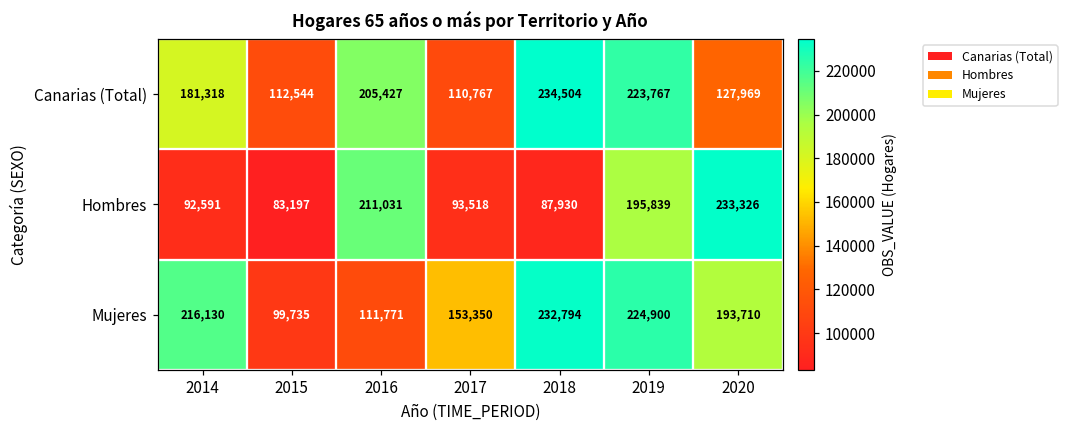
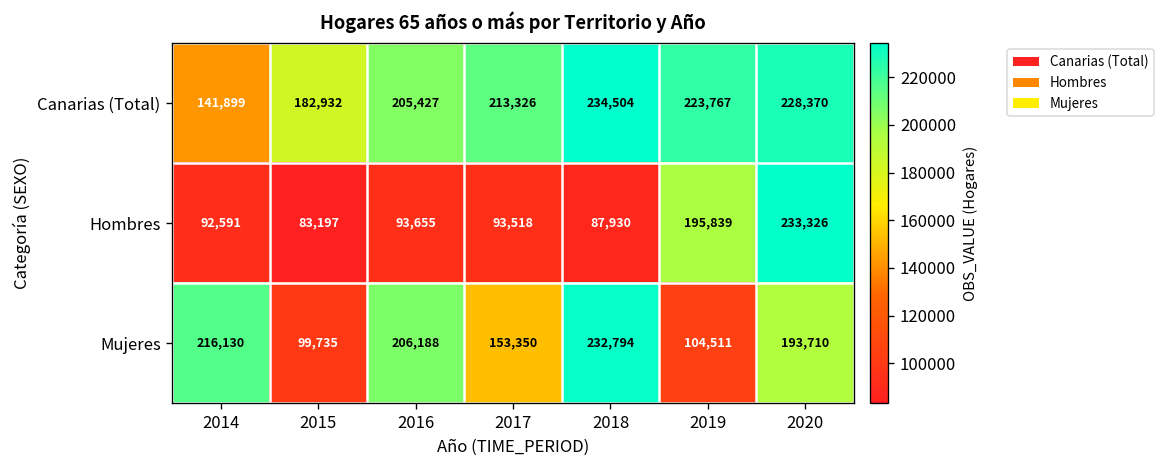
  {
    "Canarias (Total)": {
-     "2014": "181,318",
-     "2015": "112,544",
+     "2014": "141,899",
+     "2015": "182,932",
      "2016": "205,427",
-     "2017": "110,767",
+     "2017": "213,326",
      "2018": "234,504",
      "2019": "223,767",
-     "2020": "127,969"
+     "2020": "228,370"
    },
    "Hombres": {
      "2014": "92,591",
      "2015": "83,197",
-     "2016": "211,031",
+     "2016": "93,655",
      "2017": "93,518",
      "2018": "87,930",
      "2019": "195,839",
      "2020": "233,326"
    },
    "Mujeres": {
      "2014": "216,130",
      "2015": "99,735",
-     "2016": "111,771",
+     "2016": "206,188",
      "2017": "153,350",
      "2018": "232,794",
-     "2019": "224,900",
+     "2019": "104,511",
      "2020": "193,710"
    }
  }
